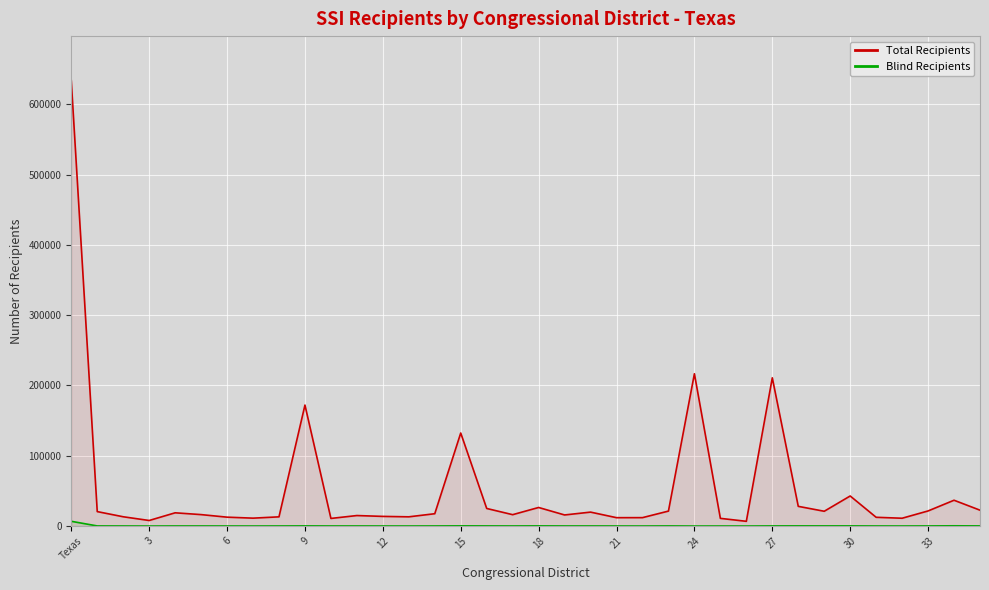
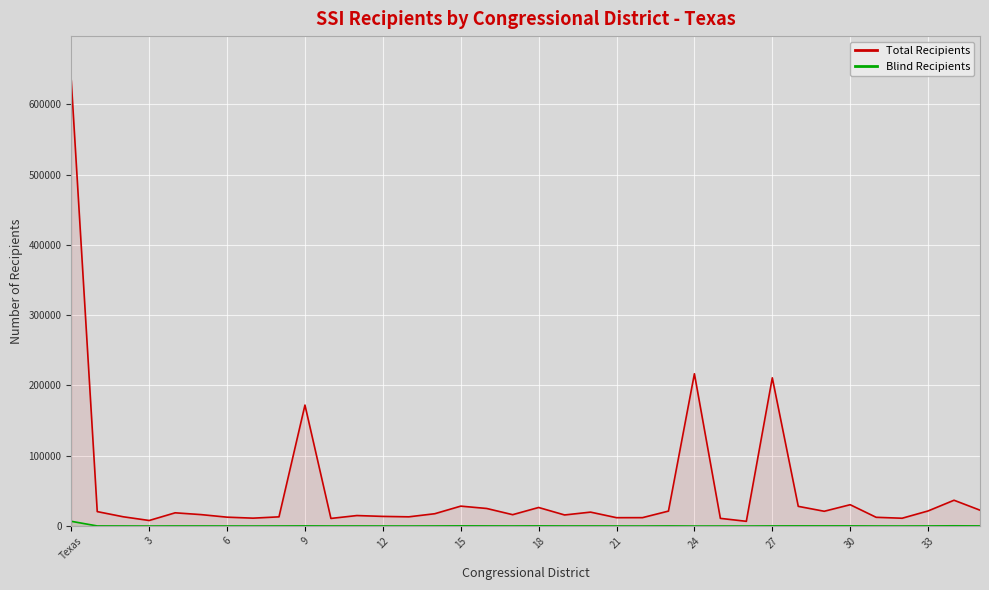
  {
    "Total Recipients": {
      "Texas": 630000,
      "3": 10000,
      "6": 10000,
      "9": 170000,
      "12": 10000,
-     "15": 130000,
+     "15": 30000,
      "18": 30000,
      "21": 10000,
      "24": 220000,
      "27": 210000,
-     "30": 40000,
+     "30": 30000,
      "33": 20000
    },
    "Blind Recipients": {
      "Texas": 10000,
      "3": 0,
      "6": 0,
      "9": 0,
      "12": 0,
      "15": 0,
      "18": 0,
      "21": 0,
      "24": 0,
      "27": 0,
      "30": 0,
      "33": 0
    }
  }
